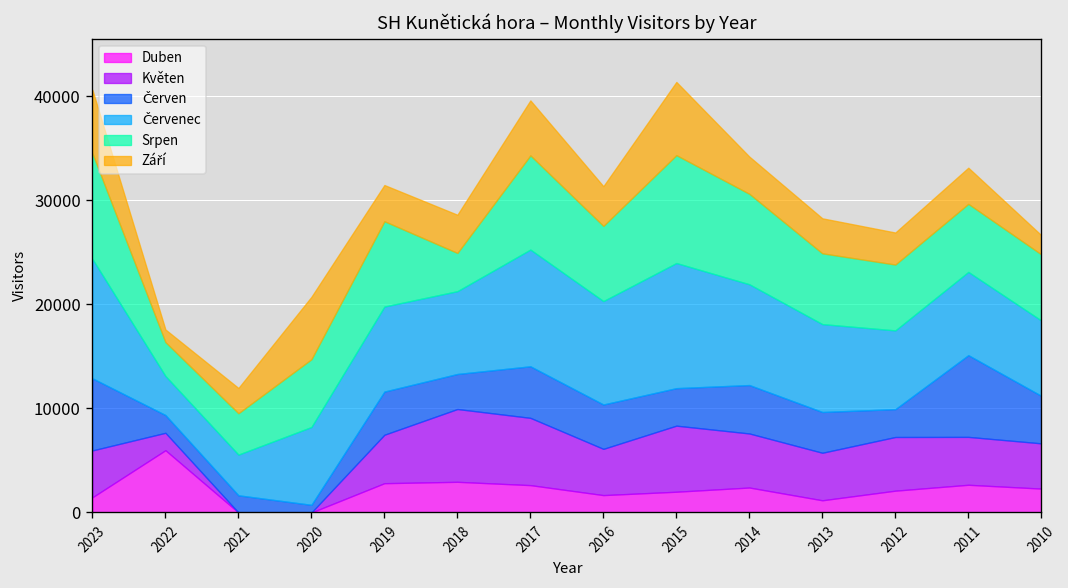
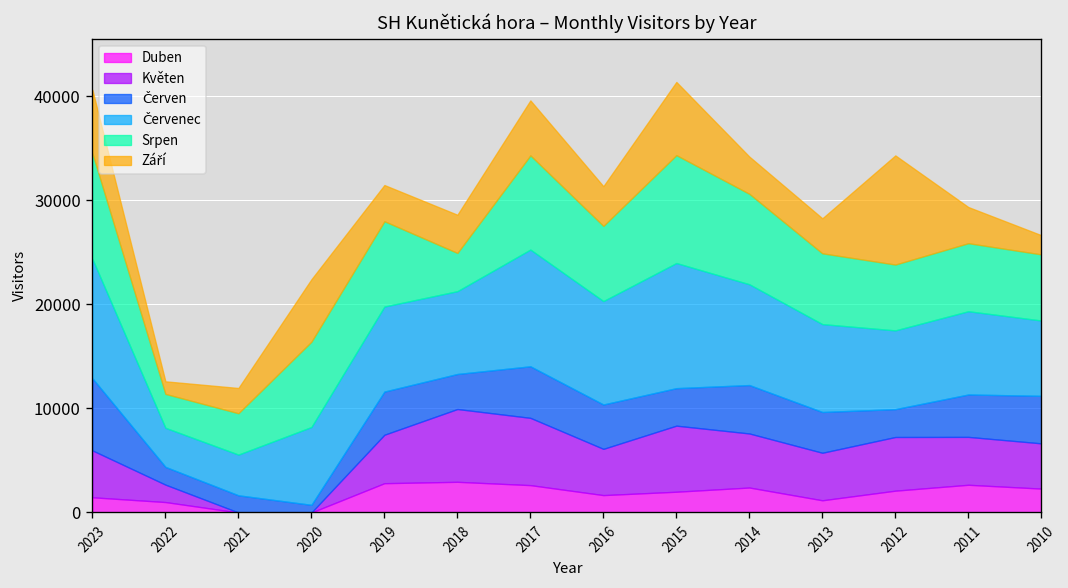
  {
    "Duben": {
      "2023": 1000,
-     "2022": 6000,
+     "2022": 1000,
      "2019": 3000,
      "2018": 3000,
      "2017": 3000,
      "2016": 2000,
      "2015": 2000,
      "2014": 2000,
      "2013": 1000,
      "2012": 2000,
      "2011": 3000,
      "2010": 2000
    },
    "Květen": {
      "2023": 5000,
      "2022": 2000,
      "2019": 5000,
      "2018": 7000,
      "2017": 6000,
      "2016": 4000,
      "2015": 6000,
      "2014": 5000,
      "2013": 5000,
      "2012": 5000,
      "2011": 5000,
      "2010": 4000
    },
    "Červen": {
      "2023": 7000,
      "2022": 2000,
      "2021": 2000,
      "2020": 1000,
      "2019": 4000,
      "2018": 3000,
      "2017": 5000,
      "2016": 4000,
      "2015": 4000,
      "2014": 5000,
      "2013": 4000,
      "2012": 3000,
-     "2011": 8000,
+     "2011": 4000,
      "2010": 5000
    },
    "Červenec": {
      "2023": 11000,
      "2022": 4000,
      "2021": 4000,
      "2020": 7000,
      "2019": 8000,
      "2018": 8000,
      "2017": 11000,
      "2016": 10000,
      "2015": 12000,
      "2014": 10000,
      "2013": 8000,
      "2012": 8000,
      "2011": 8000,
      "2010": 7000
    },
    "Srpen": {
      "2023": 10000,
      "2022": 3000,
      "2021": 4000,
-     "2020": 7000,
+     "2020": 8000,
      "2019": 8000,
      "2018": 4000,
      "2017": 9000,
      "2016": 7000,
      "2015": 10000,
      "2014": 9000,
      "2013": 7000,
      "2012": 6000,
      "2011": 7000,
      "2010": 6000
    },
    "Září": {
      "2023": 6000,
      "2022": 1000,
      "2021": 2000,
      "2020": 6000,
      "2019": 3000,
      "2018": 4000,
      "2017": 5000,
      "2016": 4000,
      "2015": 7000,
      "2014": 4000,
      "2013": 3000,
-     "2012": 3000,
+     "2012": 10000,
      "2011": 3000,
      "2010": 2000
    }
  }
